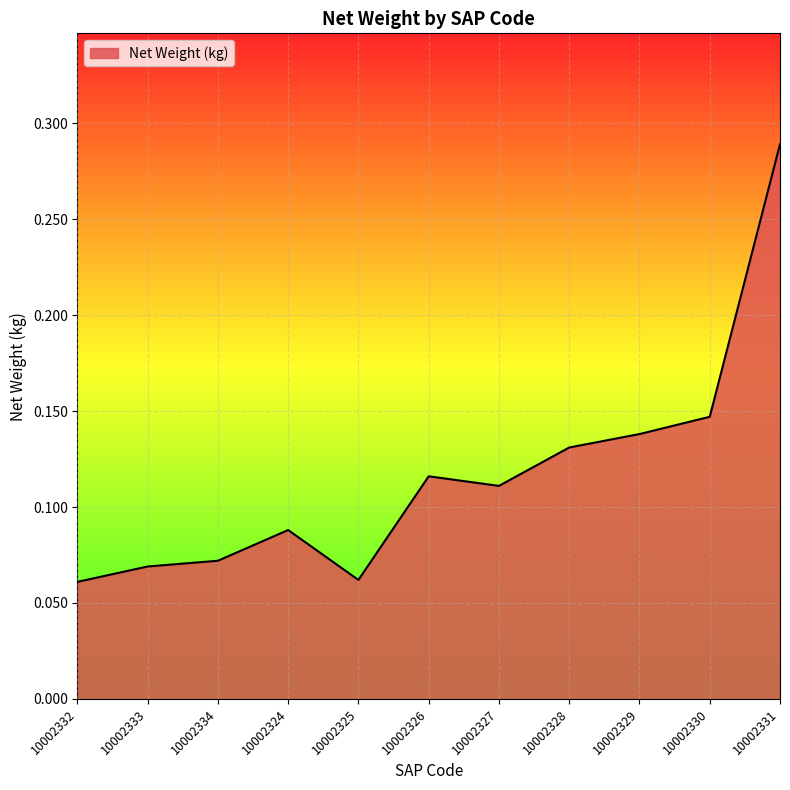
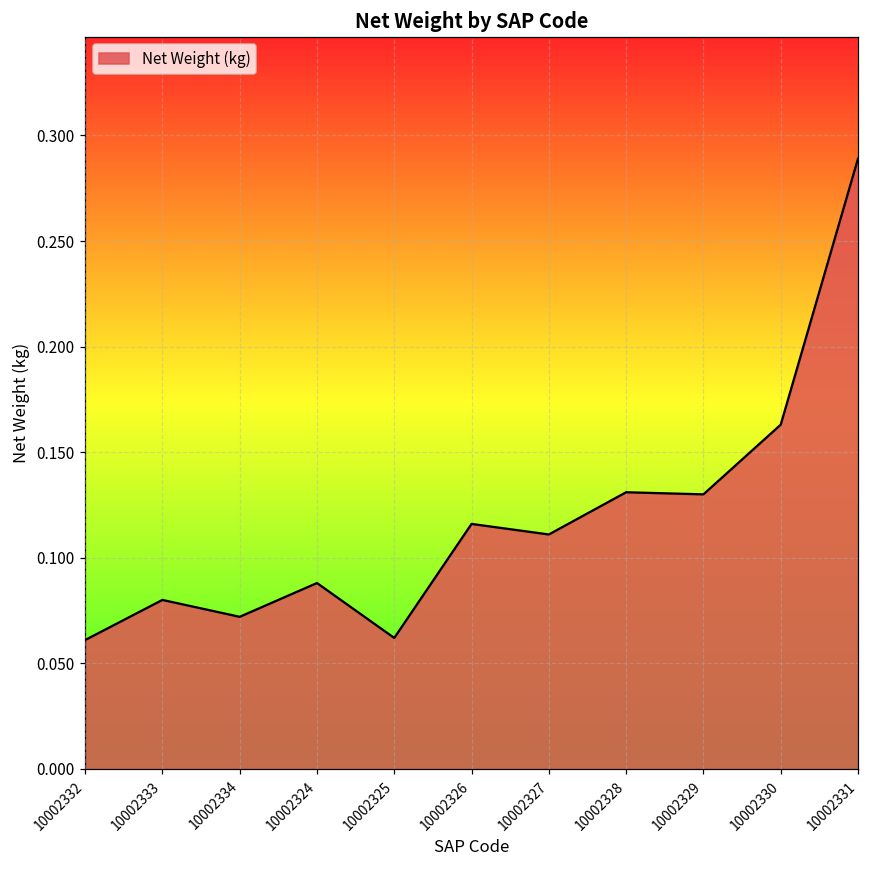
  {
    "10002332": 0.061,
-   "10002333": 0.069,
+   "10002333": 0.080,
    "10002334": 0.072,
    "10002324": 0.088,
    "10002325": 0.062,
    "10002326": 0.116,
    "10002327": 0.111,
    "10002328": 0.131,
-   "10002329": 0.138,
-   "10002330": 0.147,
+   "10002329": 0.130,
+   "10002330": 0.163,
    "10002331": 0.289
  }
